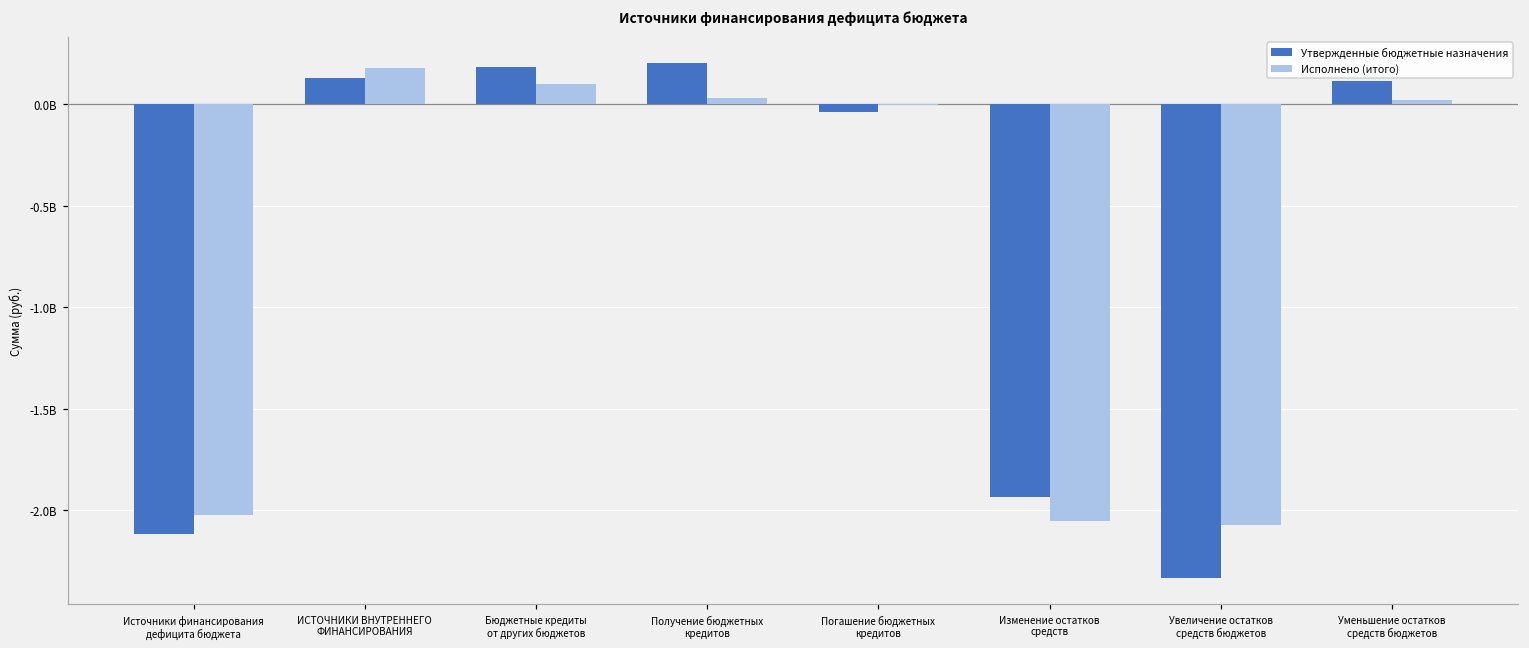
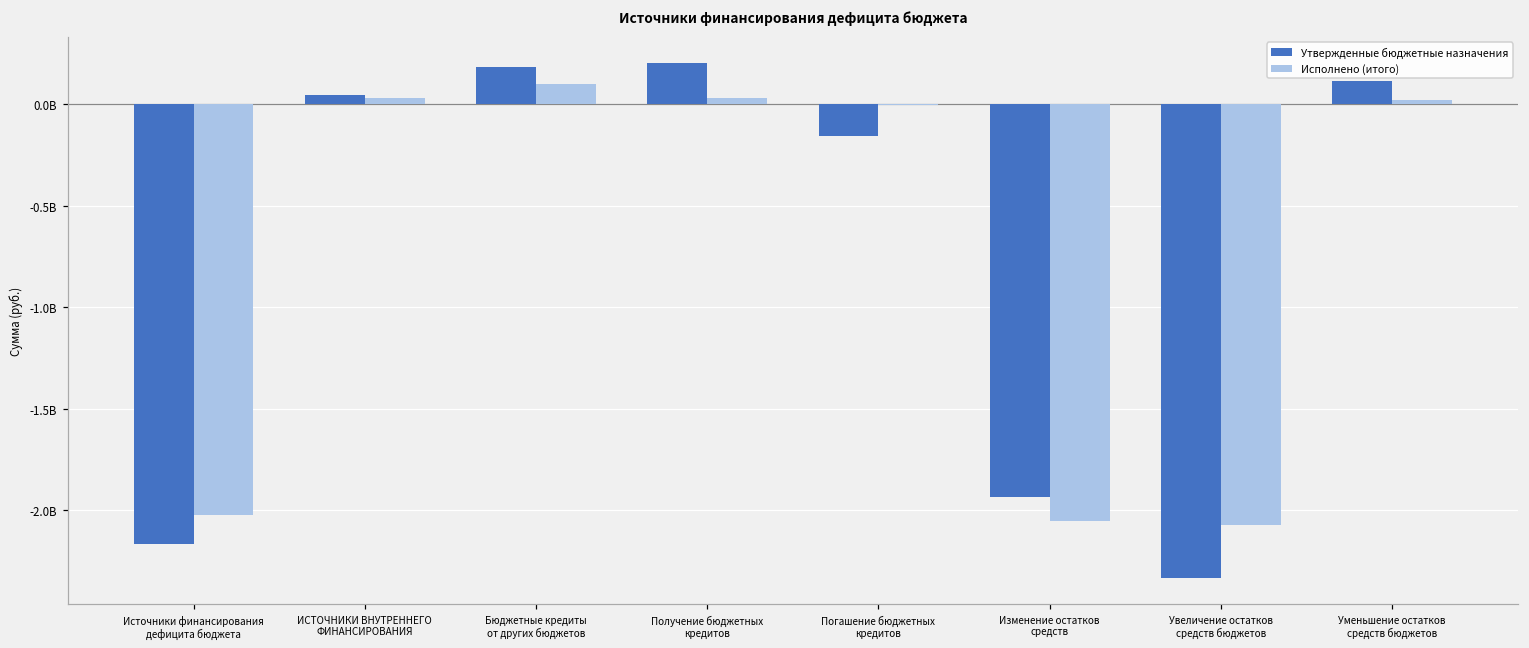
  {
    "Утвержденные бюджетные назначения": {
-     "Источники финансирования дефицита бюджета": -2120000000,
-     "ИСТОЧНИКИ ВНУТРЕННЕГО ФИНАНСИРОВАНИЯ": 130000000,
+     "Источники финансирования дефицита бюджета": -2170000000,
+     "ИСТОЧНИКИ ВНУТРЕННЕГО ФИНАНСИРОВАНИЯ": 40000000,
      "Бюджетные кредиты от других бюджетов": 180000000,
      "Получение бюджетных кредитов": 200000000,
-     "Погашение бюджетных кредитов": -40000000,
+     "Погашение бюджетных кредитов": -160000000,
      "Изменение остатков средств": -1930000000,
      "Увеличение остатков средств бюджетов": -2340000000
    },
    "Исполнено (итого)": {
      "Источники финансирования дефицита бюджета": -2020000000,
-     "ИСТОЧНИКИ ВНУТРЕННЕГО ФИНАНСИРОВАНИЯ": 180000000,
+     "ИСТОЧНИКИ ВНУТРЕННЕГО ФИНАНСИРОВАНИЯ": 30000000,
      "Бюджетные кредиты от других бюджетов": 100000000,
      "Получение бюджетных кредитов": 30000000,
      "Изменение остатков средств": -2050000000,
      "Увеличение остатков средств бюджетов": -2070000000,
      "Уменьшение остатков средств бюджетов": 20000000
    }
  }
